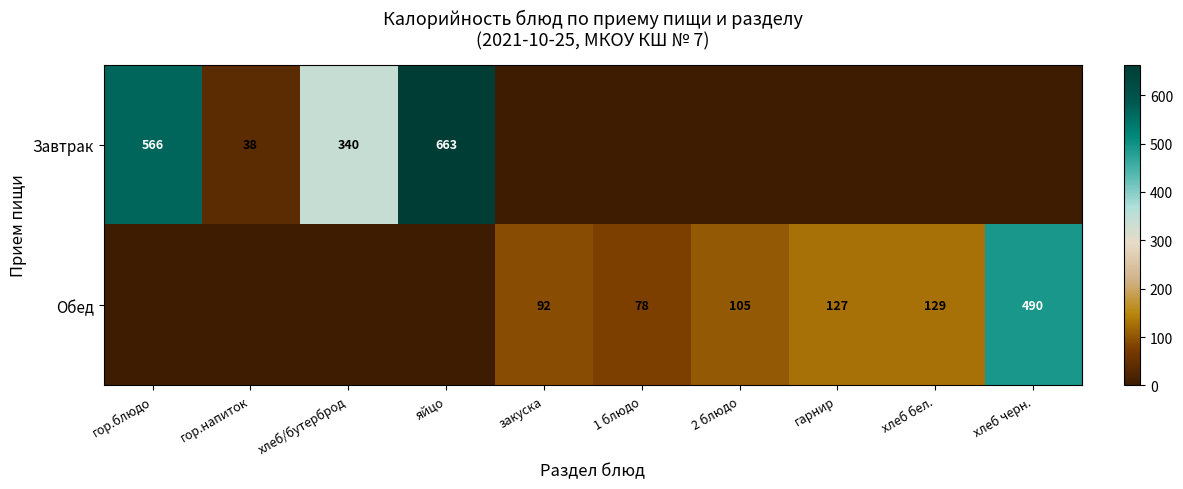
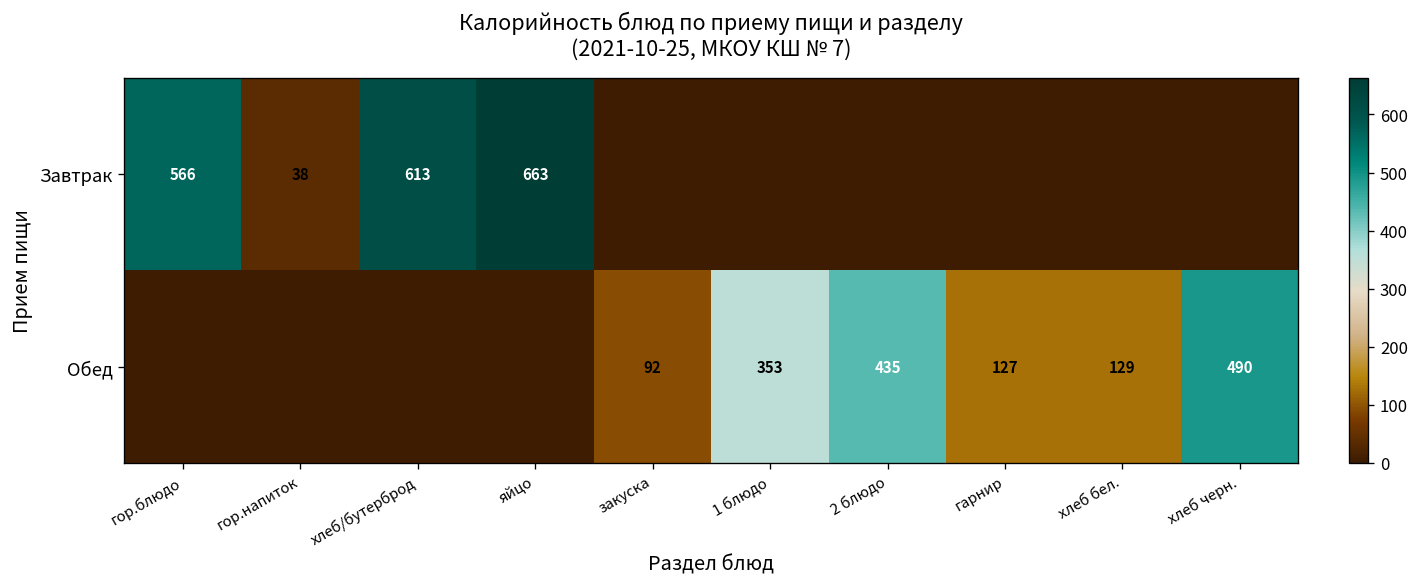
  {
    "Завтрак": {
      "гор.блюдо": 566,
      "гор.напиток": 38,
-     "хлеб/бутерброд": 340,
+     "хлеб/бутерброд": 613,
      "яйцо": 663
    },
    "Обед": {
      "закуска": 92,
-     "1 блюдо": 78,
-     "2 блюдо": 105,
+     "1 блюдо": 353,
+     "2 блюдо": 435,
      "гарнир": 127,
      "хлеб бел.": 129,
      "хлеб черн.": 490
    }
  }
